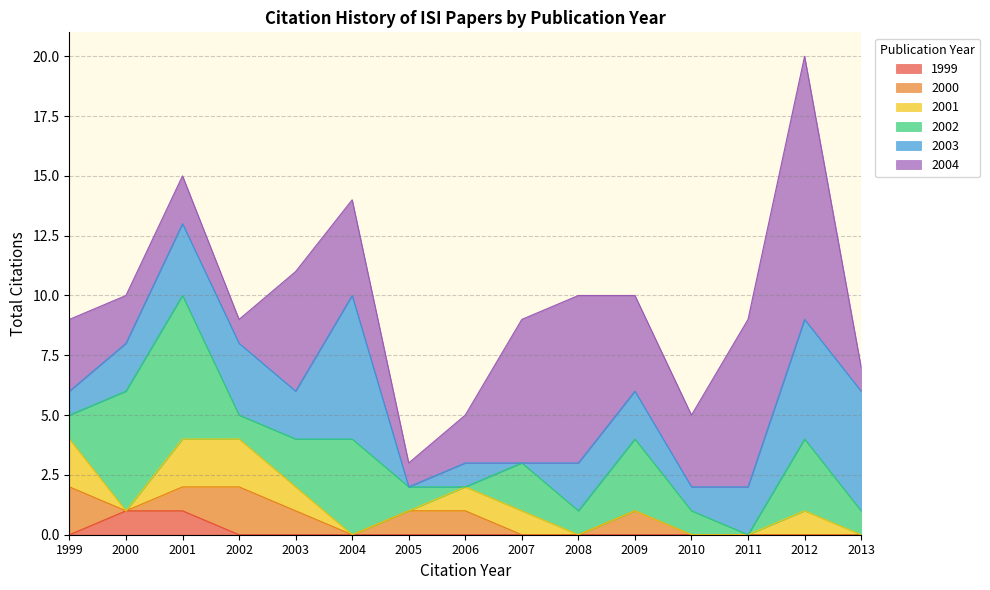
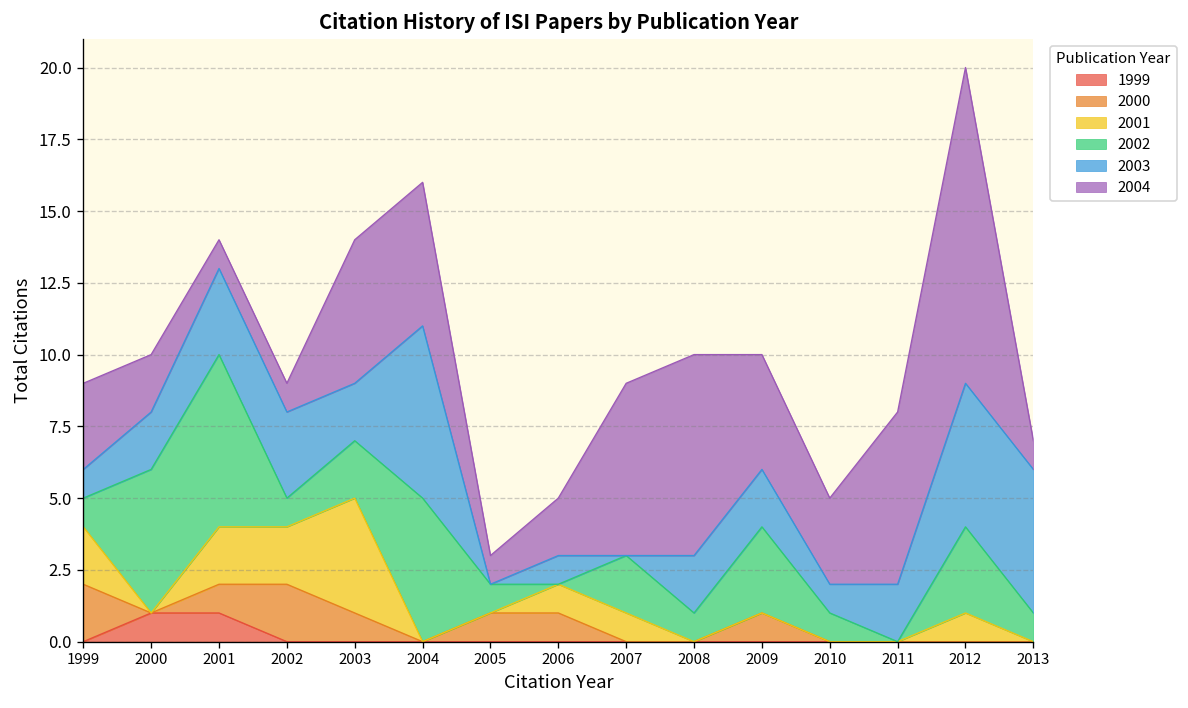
  {
    "2001": {
      "1999": 4,
      "2001": 4,
      "2002": 4,
-     "2003": 1,
+     "2003": 4,
      "2007": 1,
      "2012": 1
    },
    "2002": {
      "1999": 1,
      "2000": 5,
      "2001": 6,
      "2002": 1,
      "2003": 2,
-     "2004": 4,
+     "2004": 5,
      "2008": 1,
      "2009": 3,
      "2010": 1,
      "2012": 3,
      "2013": 1
    },
    "2003": {
      "1999": 1,
      "2000": 2,
      "2001": 3,
      "2002": 3,
      "2003": 2,
      "2004": 6,
      "2006": 1,
      "2008": 2,
      "2009": 2,
      "2010": 1,
      "2011": 2,
      "2012": 5,
      "2013": 5
    },
    "2004": {
      "1999": 3,
      "2000": 2,
-     "2001": 2,
+     "2001": 1,
      "2002": 1,
      "2003": 5,
-     "2004": 4,
+     "2004": 5,
      "2005": 1,
      "2006": 2,
      "2007": 6,
      "2008": 7,
      "2009": 4,
      "2010": 3,
-     "2011": 7,
+     "2011": 6,
      "2012": 11,
      "2013": 1
    }
  }
